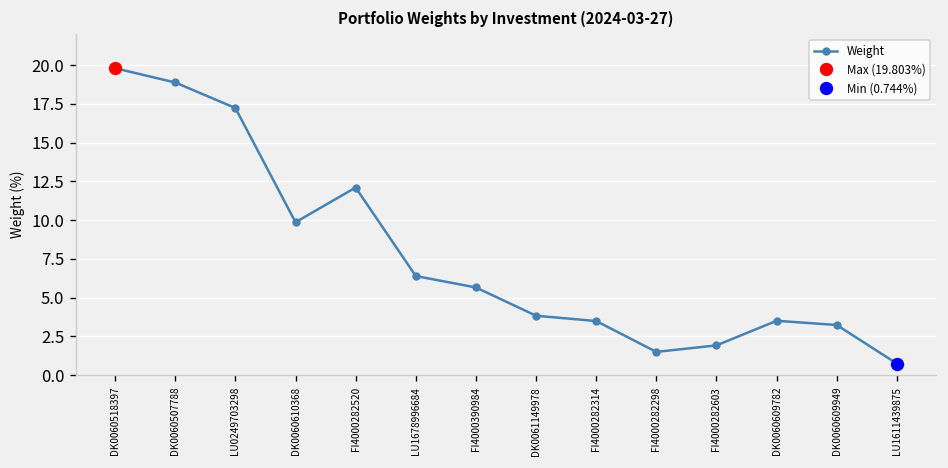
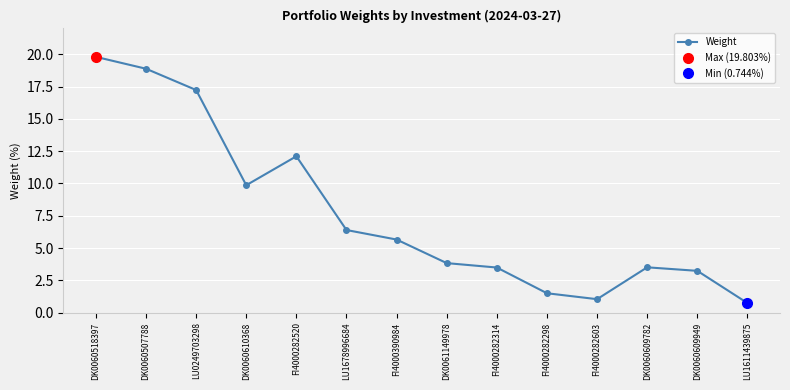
  {
    "Weight": {
      "DK0060507788": 18.9,
      "LU0249703298": 17.2,
      "DK0060610368": 9.9,
      "FI4000282520": 12.1,
      "LU1678996684": 6.4,
      "FI4000390984": 5.7,
      "DK0061149978": 3.8,
      "FI4000282314": 3.5,
      "FI4000282298": 1.5,
-     "FI4000282603": 1.9,
+     "FI4000282603": 1.0,
      "DK0060609782": 3.5,
      "DK0060609949": 3.2
    }
  }
